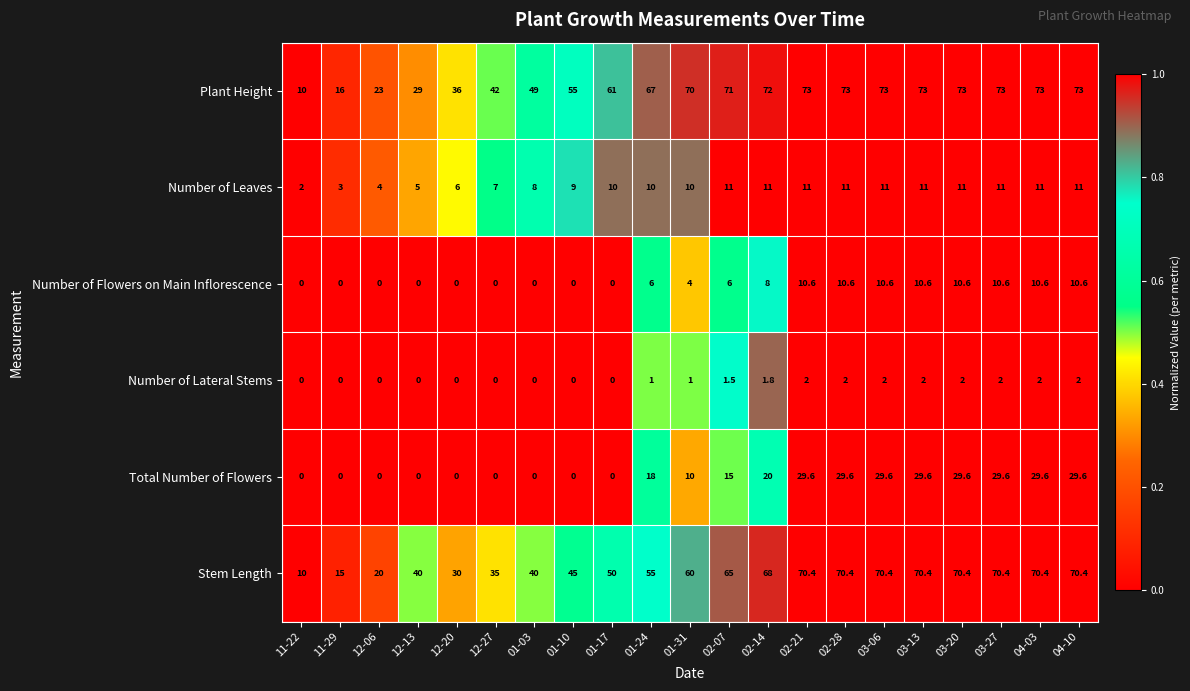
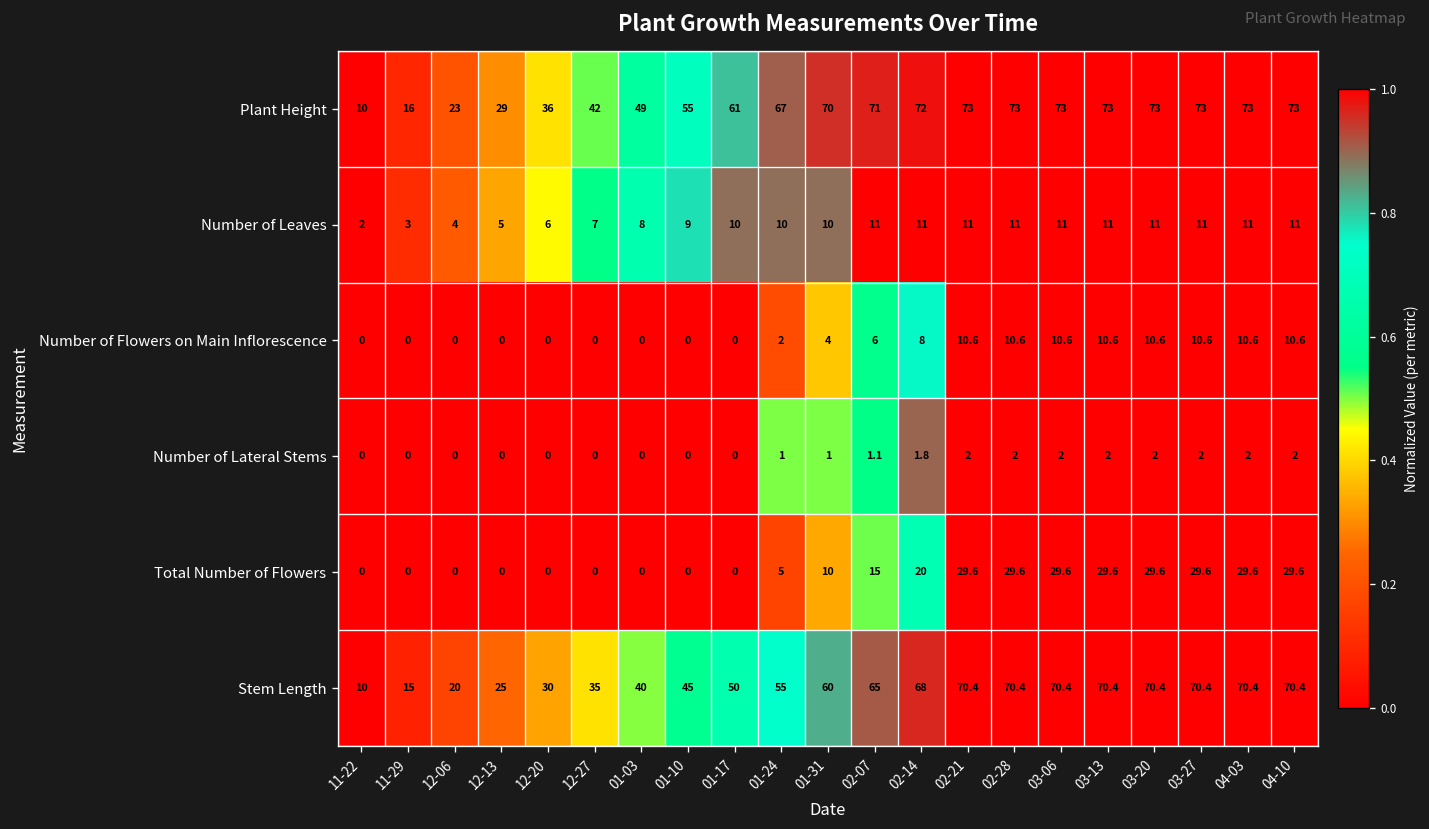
  {
    "Plant Height": {
      "11-22": 10,
      "11-29": 16,
      "12-06": 23,
      "12-13": 29,
      "12-20": 36,
      "12-27": 42,
      "01-03": 49,
      "01-10": 55,
      "01-17": 61,
      "01-24": 67,
      "01-31": 70,
      "02-07": 71,
      "02-14": 72,
      "02-21": 73,
      "02-28": 73,
      "03-06": 73,
      "03-13": 73,
      "03-20": 73,
      "03-27": 73,
      "04-03": 73,
      "04-10": 73
    },
    "Number of Leaves": {
      "11-22": 2,
      "11-29": 3,
      "12-06": 4,
      "12-13": 5,
      "12-20": 6,
      "12-27": 7,
      "01-03": 8,
      "01-10": 9,
      "01-17": 10,
      "01-24": 10,
      "01-31": 10,
      "02-07": 11,
      "02-14": 11,
      "02-21": 11,
      "02-28": 11,
      "03-06": 11,
      "03-13": 11,
      "03-20": 11,
      "03-27": 11,
      "04-03": 11,
      "04-10": 11
    },
    "Number of Flowers on Main Inflorescence": {
      "11-22": 0,
      "11-29": 0,
      "12-06": 0,
      "12-13": 0,
      "12-20": 0,
      "12-27": 0,
      "01-03": 0,
      "01-10": 0,
      "01-17": 0,
-     "01-24": 6,
+     "01-24": 2,
      "01-31": 4,
      "02-07": 6,
      "02-14": 8,
      "02-21": 10.6,
      "02-28": 10.6,
      "03-06": 10.6,
      "03-13": 10.6,
      "03-20": 10.6,
      "03-27": 10.6,
      "04-03": 10.6,
      "04-10": 10.6
    },
    "Number of Lateral Stems": {
      "11-22": 0,
      "11-29": 0,
      "12-06": 0,
      "12-13": 0,
      "12-20": 0,
      "12-27": 0,
      "01-03": 0,
      "01-10": 0,
      "01-17": 0,
      "01-24": 1,
      "01-31": 1,
-     "02-07": 1.5,
+     "02-07": 1.1,
      "02-14": 1.8,
      "02-21": 2,
      "02-28": 2,
      "03-06": 2,
      "03-13": 2,
      "03-20": 2,
      "03-27": 2,
      "04-03": 2,
      "04-10": 2
    },
    "Total Number of Flowers": {
      "11-22": 0,
      "11-29": 0,
      "12-06": 0,
      "12-13": 0,
      "12-20": 0,
      "12-27": 0,
      "01-03": 0,
      "01-10": 0,
      "01-17": 0,
-     "01-24": 18,
+     "01-24": 5,
      "01-31": 10,
      "02-07": 15,
      "02-14": 20,
      "02-21": 29.6,
      "02-28": 29.6,
      "03-06": 29.6,
      "03-13": 29.6,
      "03-20": 29.6,
      "03-27": 29.6,
      "04-03": 29.6,
      "04-10": 29.6
    },
    "Stem Length": {
      "11-22": 10,
      "11-29": 15,
      "12-06": 20,
-     "12-13": 40,
+     "12-13": 25,
      "12-20": 30,
      "12-27": 35,
      "01-03": 40,
      "01-10": 45,
      "01-17": 50,
      "01-24": 55,
      "01-31": 60,
      "02-07": 65,
      "02-14": 68,
      "02-21": 70.4,
      "02-28": 70.4,
      "03-06": 70.4,
      "03-13": 70.4,
      "03-20": 70.4,
      "03-27": 70.4,
      "04-03": 70.4,
      "04-10": 70.4
    }
  }
